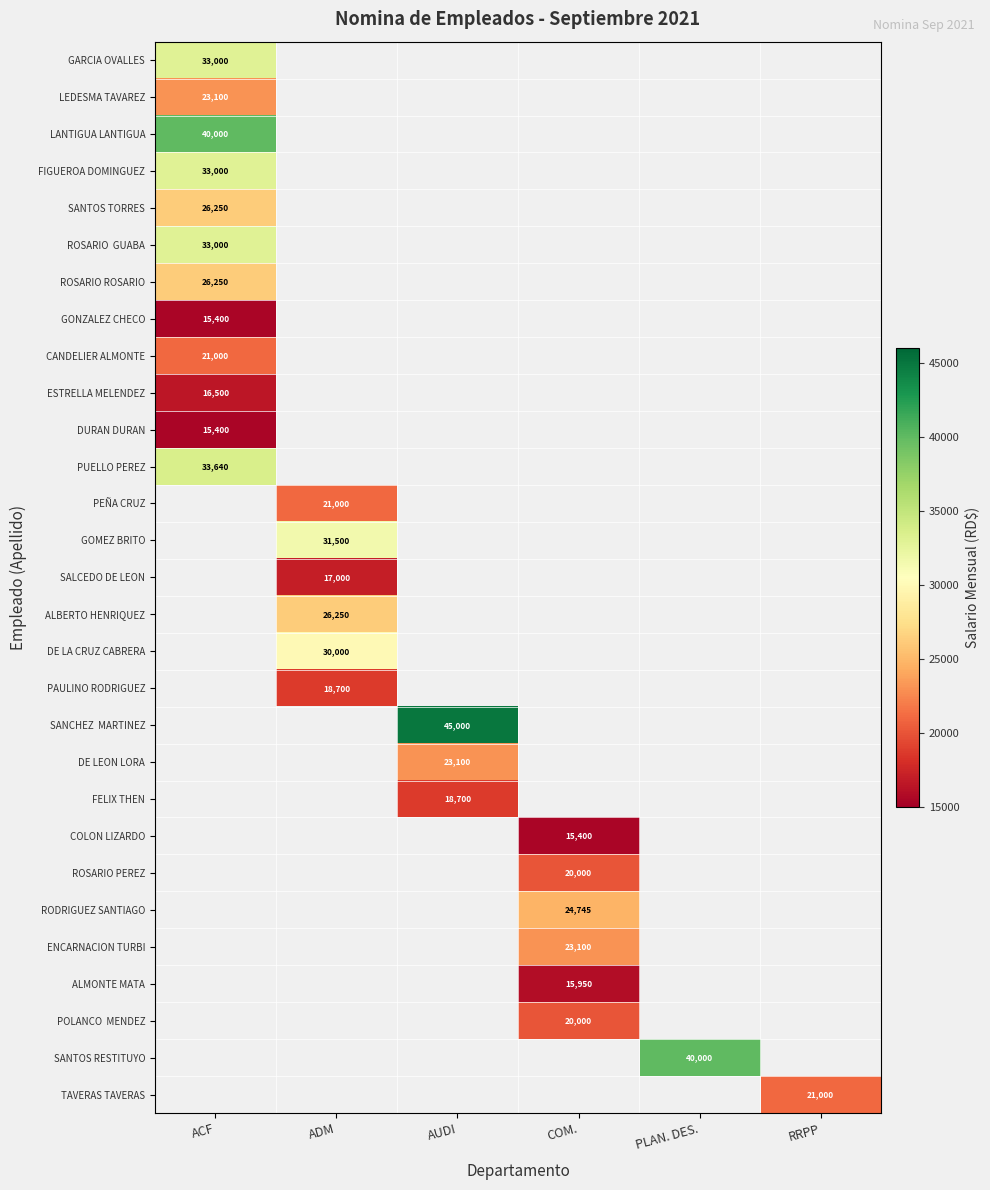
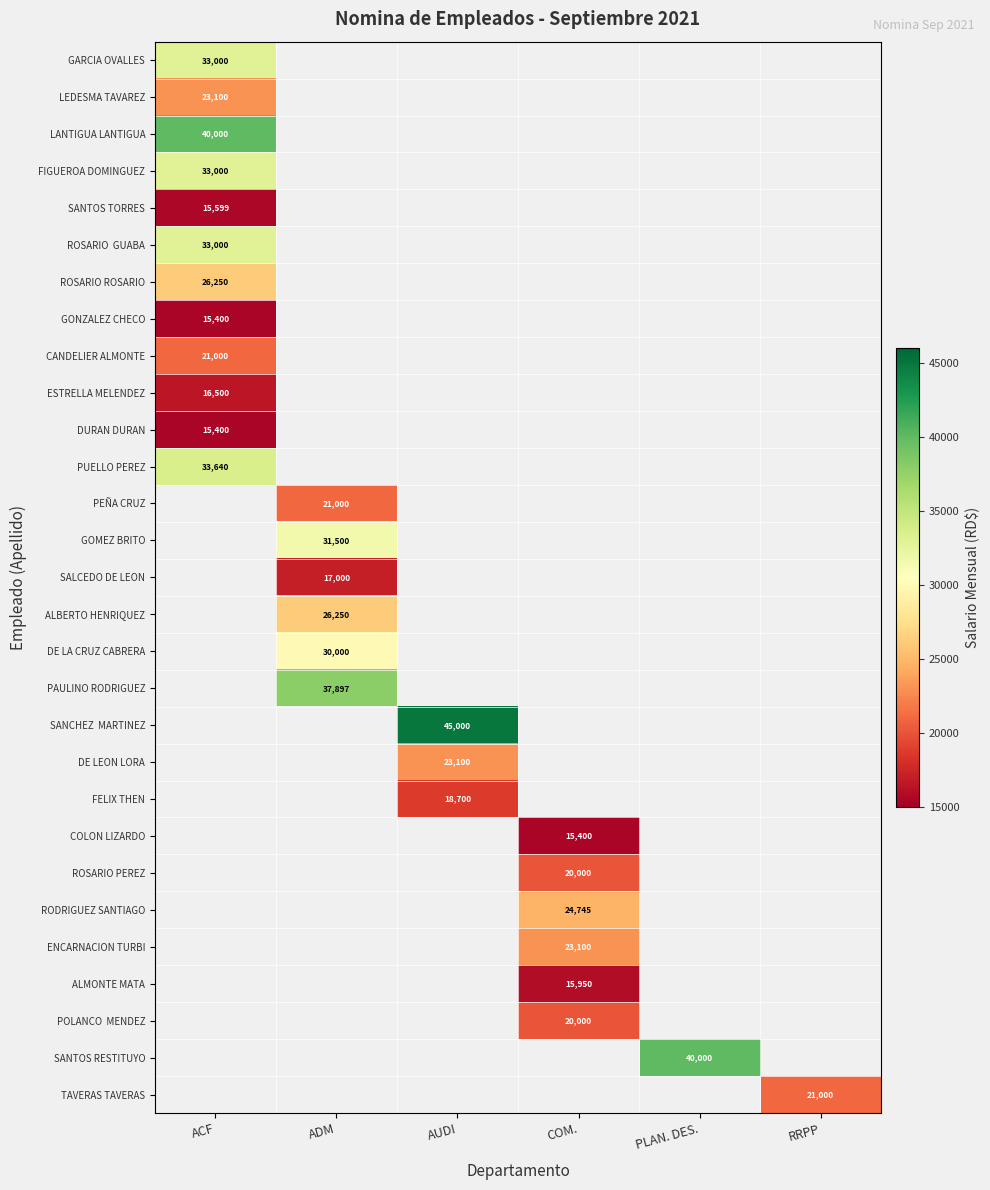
  {
    "GARCIA OVALLES": {
      "ACF": "33,000"
    },
    "LEDESMA TAVAREZ": {
      "ACF": "23,100"
    },
    "LANTIGUA LANTIGUA": {
      "ACF": "40,000"
    },
    "FIGUEROA DOMINGUEZ": {
      "ACF": "33,000"
    },
    "SANTOS TORRES": {
-     "ACF": "26,250"
+     "ACF": "15,599"
    },
    "ROSARIO GUABA": {
      "ACF": "33,000"
    },
    "ROSARIO ROSARIO": {
      "ACF": "26,250"
    },
    "GONZALEZ CHECO": {
      "ACF": "15,400"
    },
    "CANDELIER ALMONTE": {
      "ACF": "21,000"
    },
    "ESTRELLA MELENDEZ": {
      "ACF": "16,500"
    },
    "DURAN DURAN": {
      "ACF": "15,400"
    },
    "PUELLO PEREZ": {
      "ACF": "33,640"
    },
    "PEÑA CRUZ": {
      "ADM": "21,000"
    },
    "GOMEZ BRITO": {
      "ADM": "31,500"
    },
    "SALCEDO DE LEON": {
      "ADM": "17,000"
    },
    "ALBERTO HENRIQUEZ": {
      "ADM": "26,250"
    },
    "DE LA CRUZ CABRERA": {
      "ADM": "30,000"
    },
    "PAULINO RODRIGUEZ": {
-     "ADM": "18,700"
+     "ADM": "37,897"
    },
    "SANCHEZ MARTINEZ": {
      "AUDI": "45,000"
    },
    "DE LEON LORA": {
      "AUDI": "23,100"
    },
    "FELIX THEN": {
      "AUDI": "18,700"
    },
    "COLON LIZARDO": {
      "COM.": "15,400"
    },
    "ROSARIO PEREZ": {
      "COM.": "20,000"
    },
    "RODRIGUEZ SANTIAGO": {
      "COM.": "24,745"
    },
    "ENCARNACION TURBI": {
      "COM.": "23,100"
    },
    "ALMONTE MATA": {
      "COM.": "15,950"
    },
    "POLANCO MENDEZ": {
      "COM.": "20,000"
    },
    "SANTOS RESTITUYO": {
      "PLAN. DES.": "40,000"
    },
    "TAVERAS TAVERAS": {
      "RRPP": "21,000"
    }
  }
